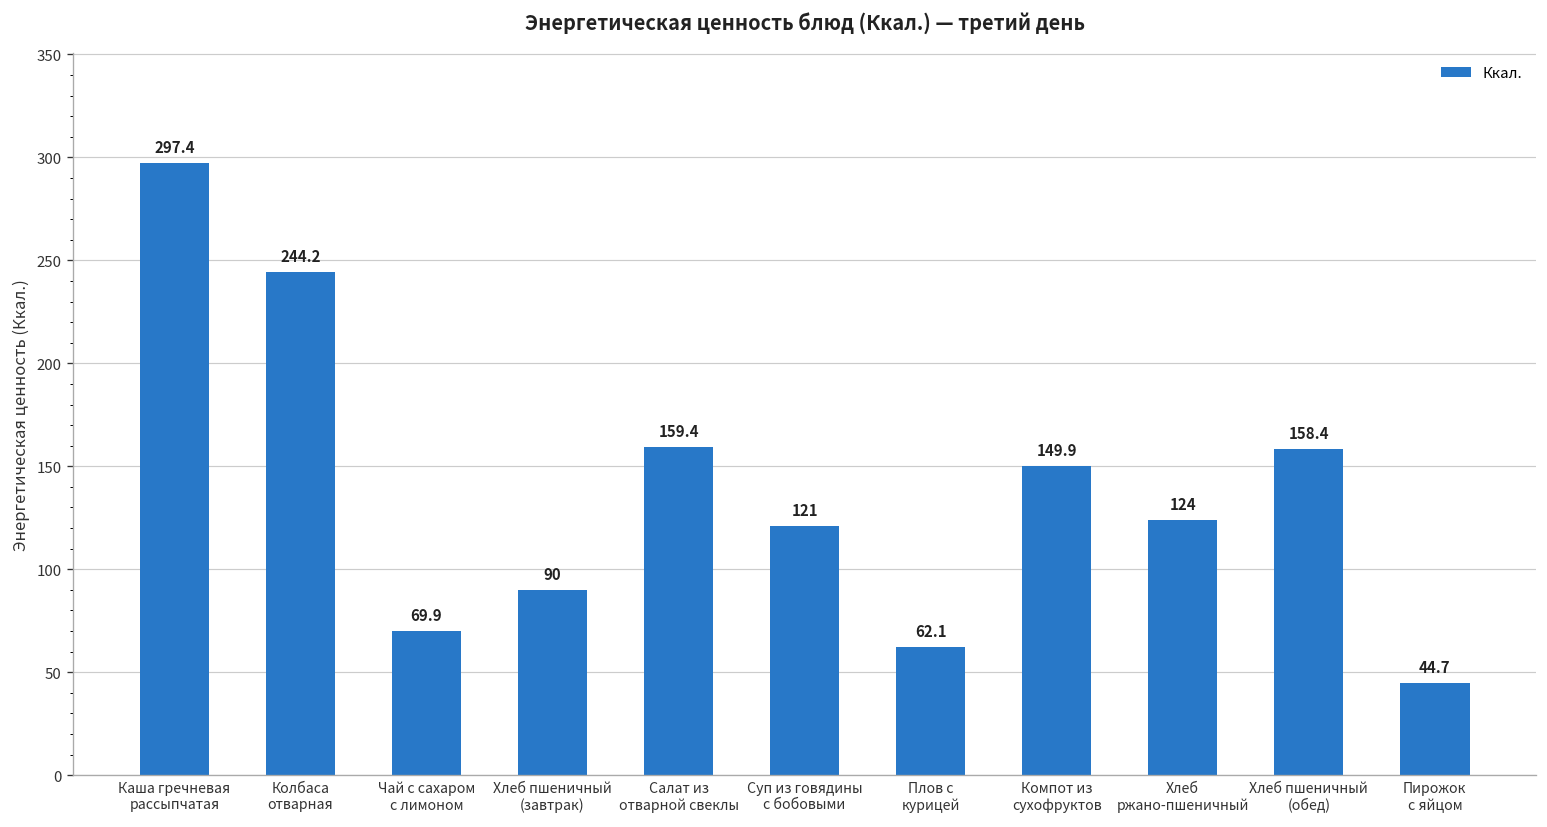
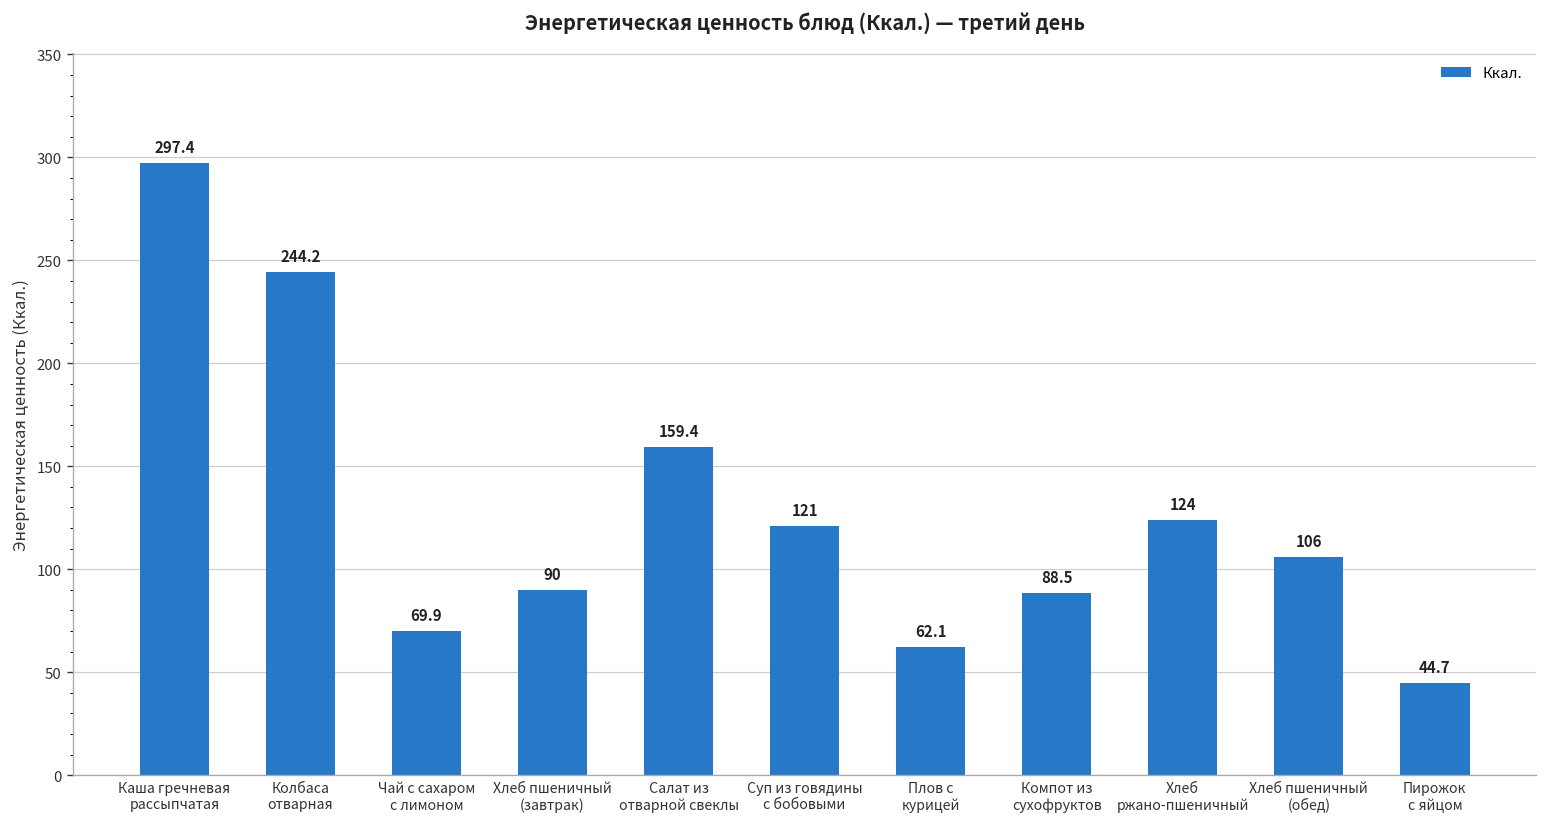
  {
    "Каша гречневая рассыпчатая": 297.4,
    "Колбаса отварная": 244.2,
    "Чай с сахаром с лимоном": 69.9,
    "Хлеб пшеничный (завтрак)": 90,
    "Салат из отварной свеклы": 159.4,
    "Суп из говядины с бобовыми": 121,
    "Плов с курицей": 62.1,
-   "Компот из сухофруктов": 149.9,
+   "Компот из сухофруктов": 88.5,
    "Хлеб ржано-пшеничный": 124,
-   "Хлеб пшеничный (обед)": 158.4,
+   "Хлеб пшеничный (обед)": 106,
    "Пирожок с яйцом": 44.7
  }
